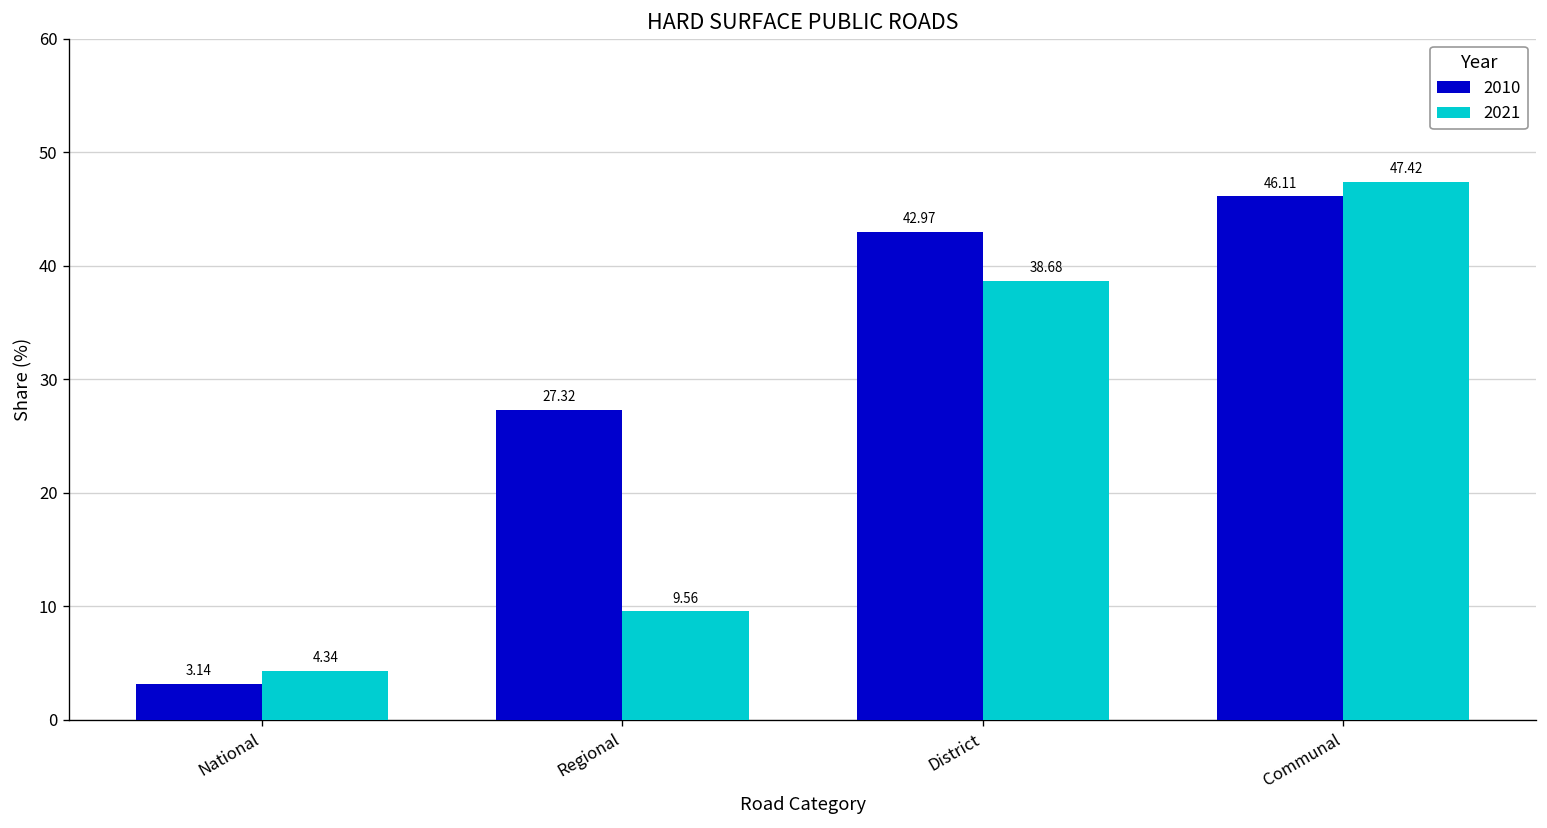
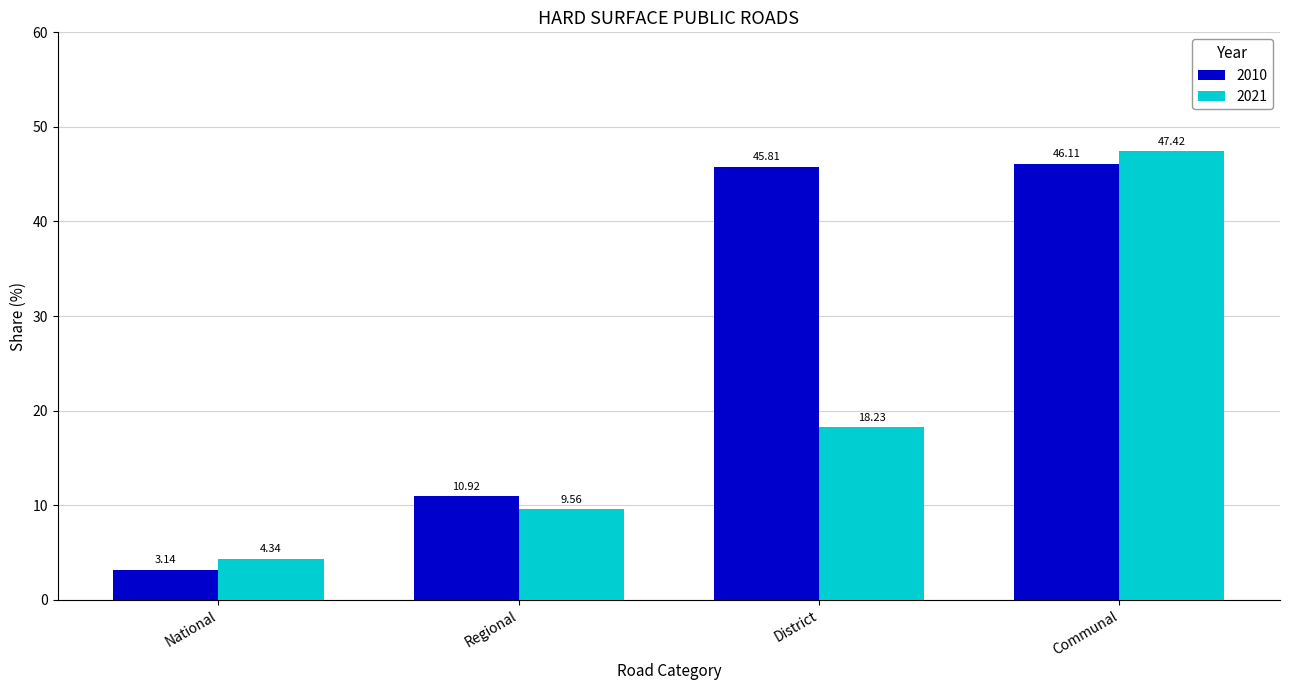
  {
    "2010": {
      "National": 3.14,
-     "Regional": 27.32,
-     "District": 42.97,
+     "Regional": 10.92,
+     "District": 45.81,
      "Communal": 46.11
    },
    "2021": {
      "National": 4.34,
      "Regional": 9.56,
-     "District": 38.68,
+     "District": 18.23,
      "Communal": 47.42
    }
  }
